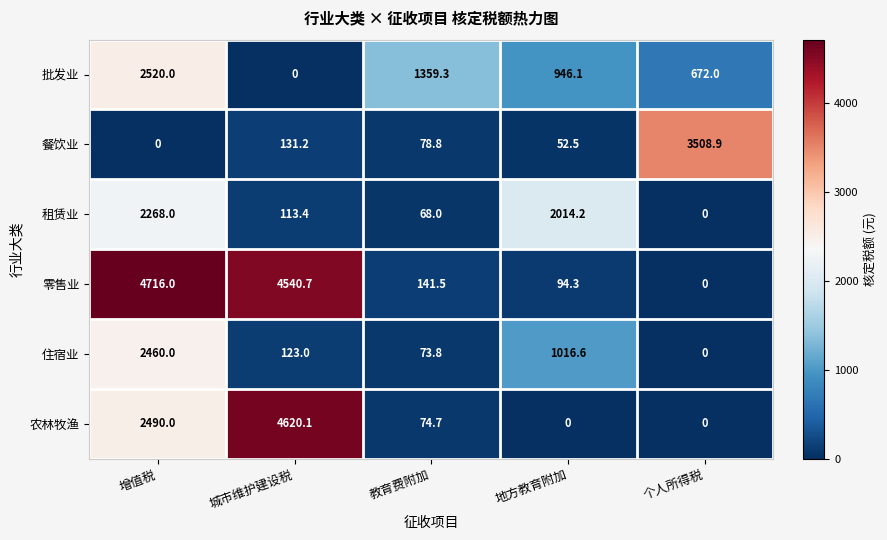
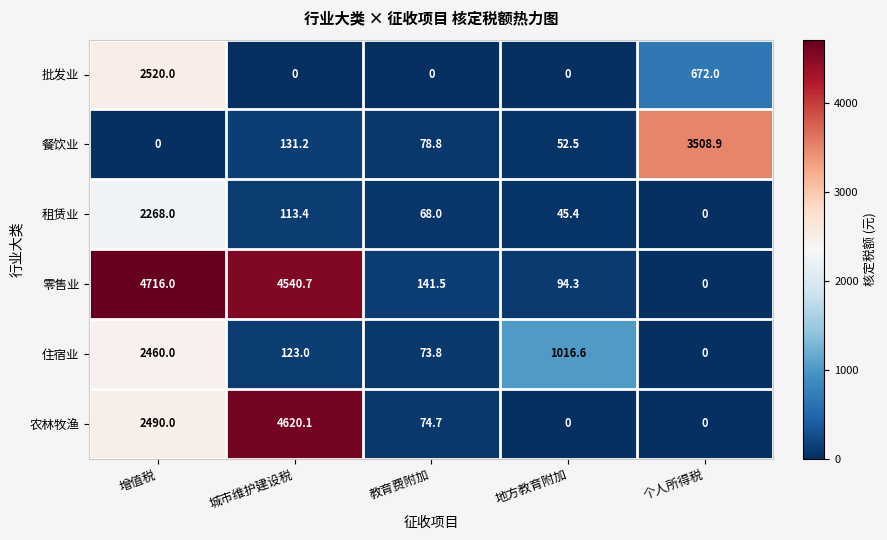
  {
    "批发业": {
      "增值税": 2520.0,
      "城市维护建设税": 0,
-     "教育费附加": 1359.3,
-     "地方教育附加": 946.1,
+     "教育费附加": 0,
+     "地方教育附加": 0,
      "个人所得税": 672.0
    },
    "餐饮业": {
      "增值税": 0,
      "城市维护建设税": 131.2,
      "教育费附加": 78.8,
      "地方教育附加": 52.5,
      "个人所得税": 3508.9
    },
    "租赁业": {
      "增值税": 2268.0,
      "城市维护建设税": 113.4,
      "教育费附加": 68.0,
-     "地方教育附加": 2014.2,
+     "地方教育附加": 45.4,
      "个人所得税": 0
    },
    "零售业": {
      "增值税": 4716.0,
      "城市维护建设税": 4540.7,
      "教育费附加": 141.5,
      "地方教育附加": 94.3,
      "个人所得税": 0
    },
    "住宿业": {
      "增值税": 2460.0,
      "城市维护建设税": 123.0,
      "教育费附加": 73.8,
      "地方教育附加": 1016.6,
      "个人所得税": 0
    },
    "农林牧渔": {
      "增值税": 2490.0,
      "城市维护建设税": 4620.1,
      "教育费附加": 74.7,
      "地方教育附加": 0,
      "个人所得税": 0
    }
  }
